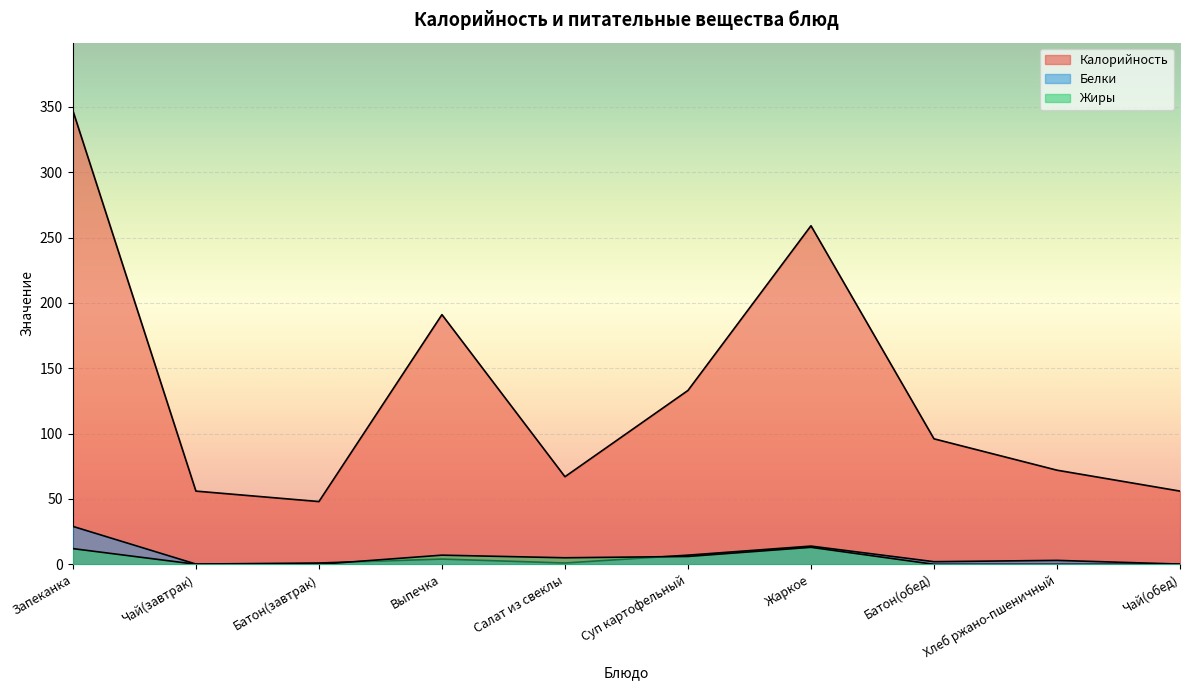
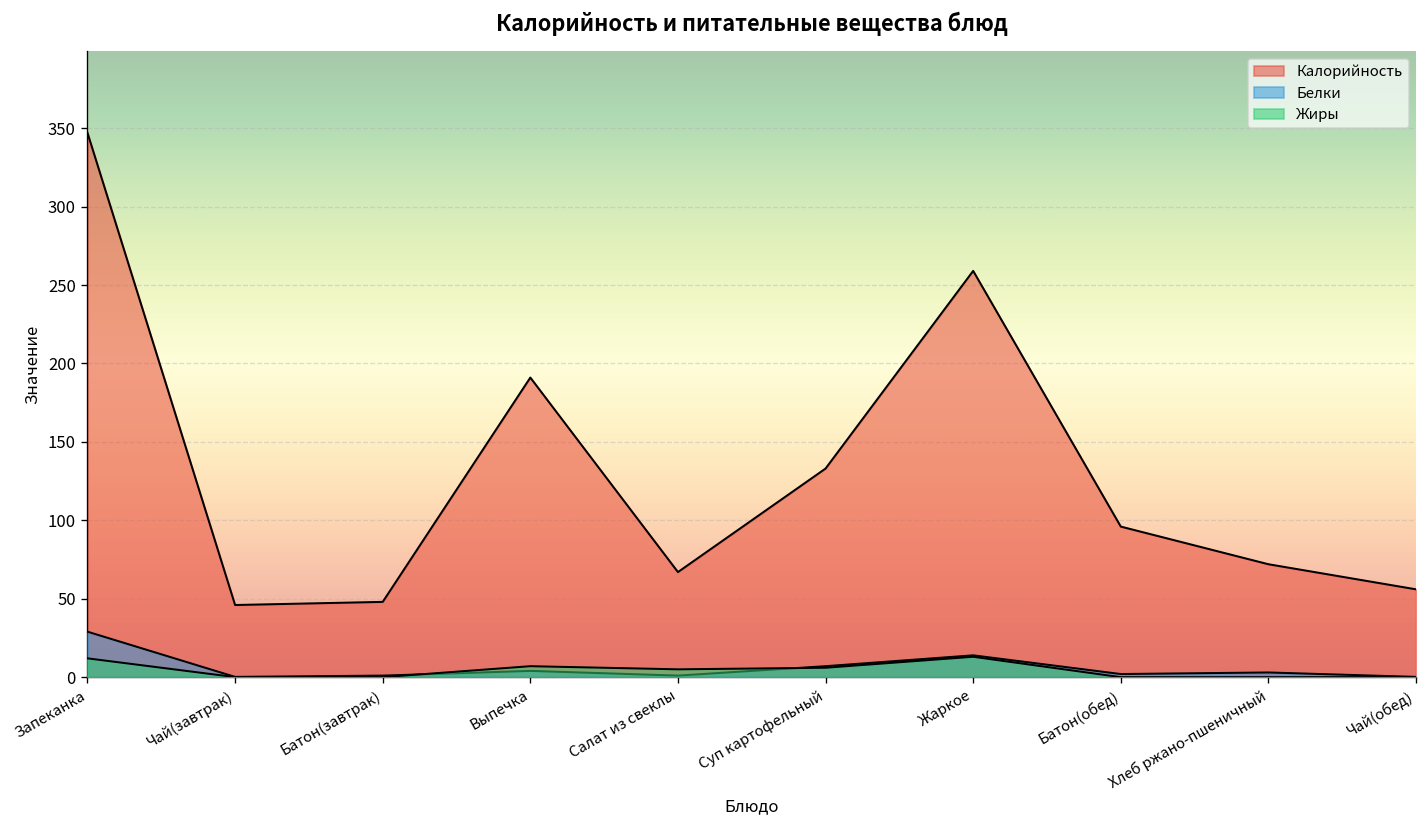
  {
    "Калорийность": {
      "Запеканка": 347,
-     "Чай(завтрак)": 56,
+     "Чай(завтрак)": 46,
      "Батон(завтрак)": 48,
      "Выпечка": 191,
      "Салат из свеклы": 67,
      "Суп картофельный": 133,
      "Жаркое": 259,
      "Батон(обед)": 96,
      "Хлеб ржано-пшеничный": 72,
      "Чай(обед)": 56
    },
    "Белки": {
      "Запеканка": 29,
      "Выпечка": 4,
      "Салат из свеклы": 1,
      "Батон(обед)": 2,
      "Хлеб ржано-пшеничный": 3
    },
    "Жиры": {
      "Запеканка": 12,
      "Выпечка": 7,
      "Салат из свеклы": 5,
      "Батон(обед)": 0,
      "Хлеб ржано-пшеничный": 0
    }
  }
